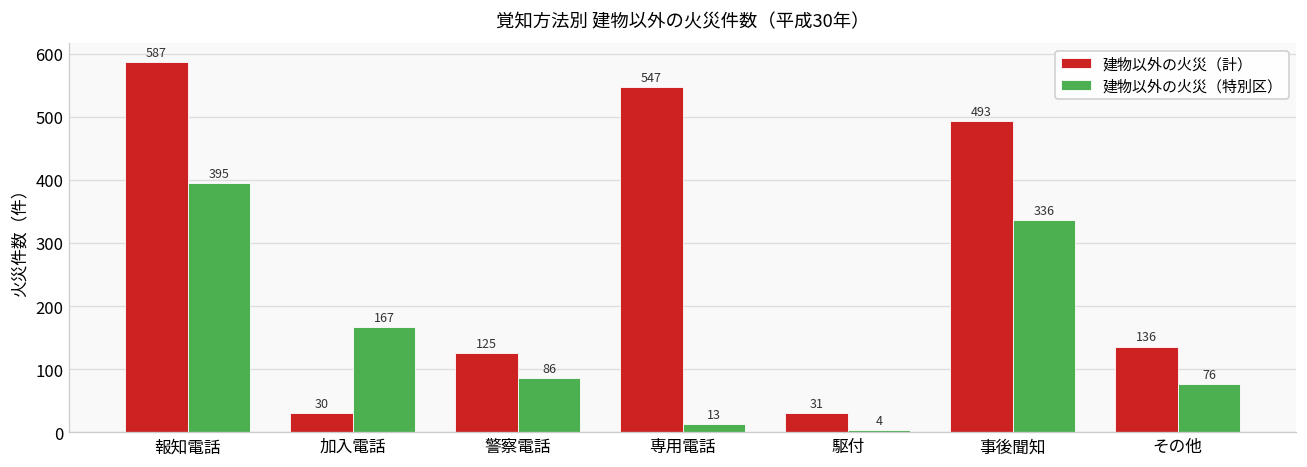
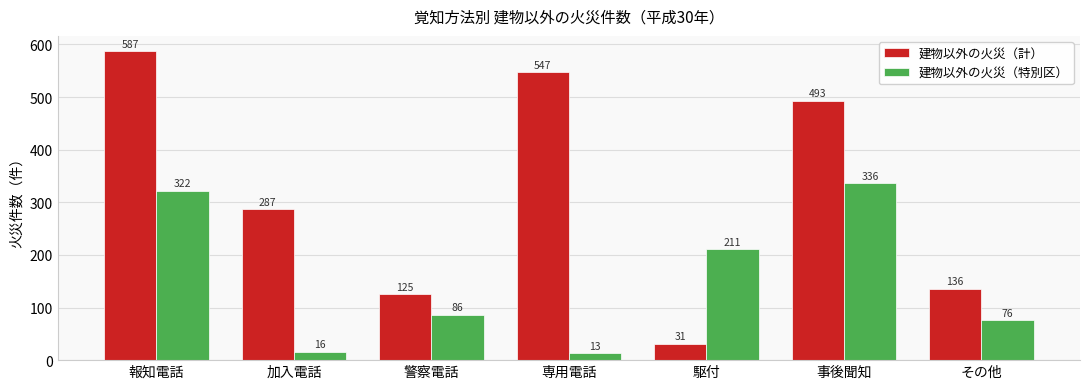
  {
    "建物以外の火災（計）": {
      "報知電話": 587,
-     "加入電話": 30,
+     "加入電話": 287,
      "警察電話": 125,
      "専用電話": 547,
      "駆付": 31,
      "事後聞知": 493,
      "その他": 136
    },
    "建物以外の火災（特別区）": {
-     "報知電話": 395,
-     "加入電話": 167,
+     "報知電話": 322,
+     "加入電話": 16,
      "警察電話": 86,
      "専用電話": 13,
-     "駆付": 4,
+     "駆付": 211,
      "事後聞知": 336,
      "その他": 76
    }
  }
